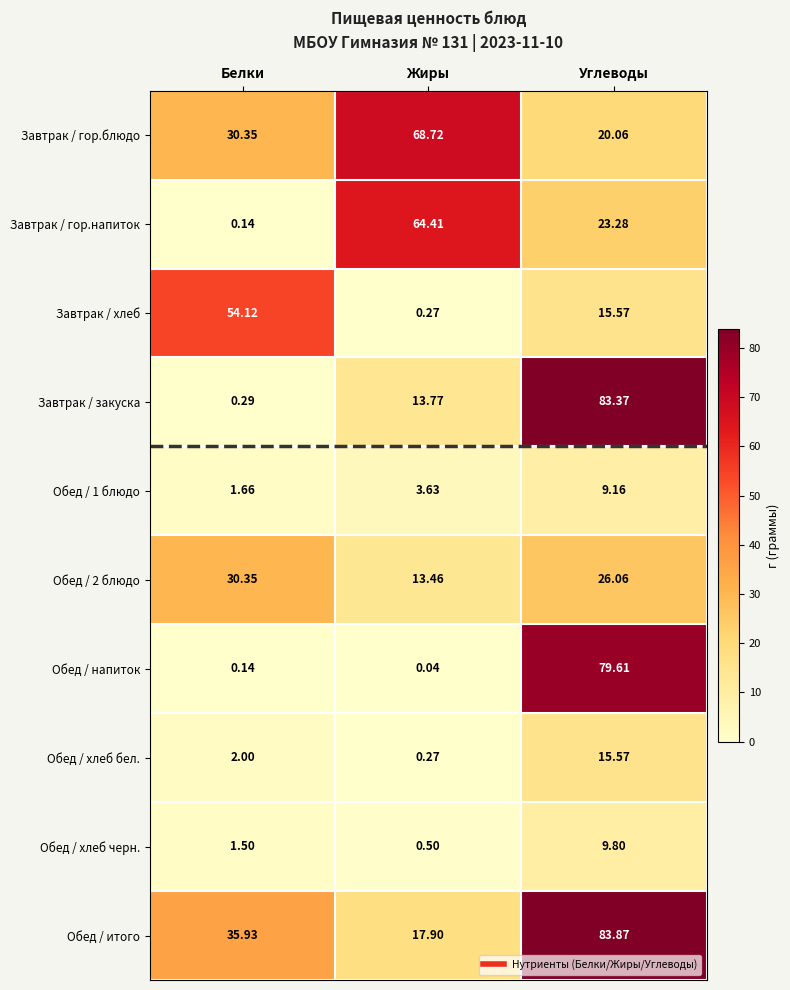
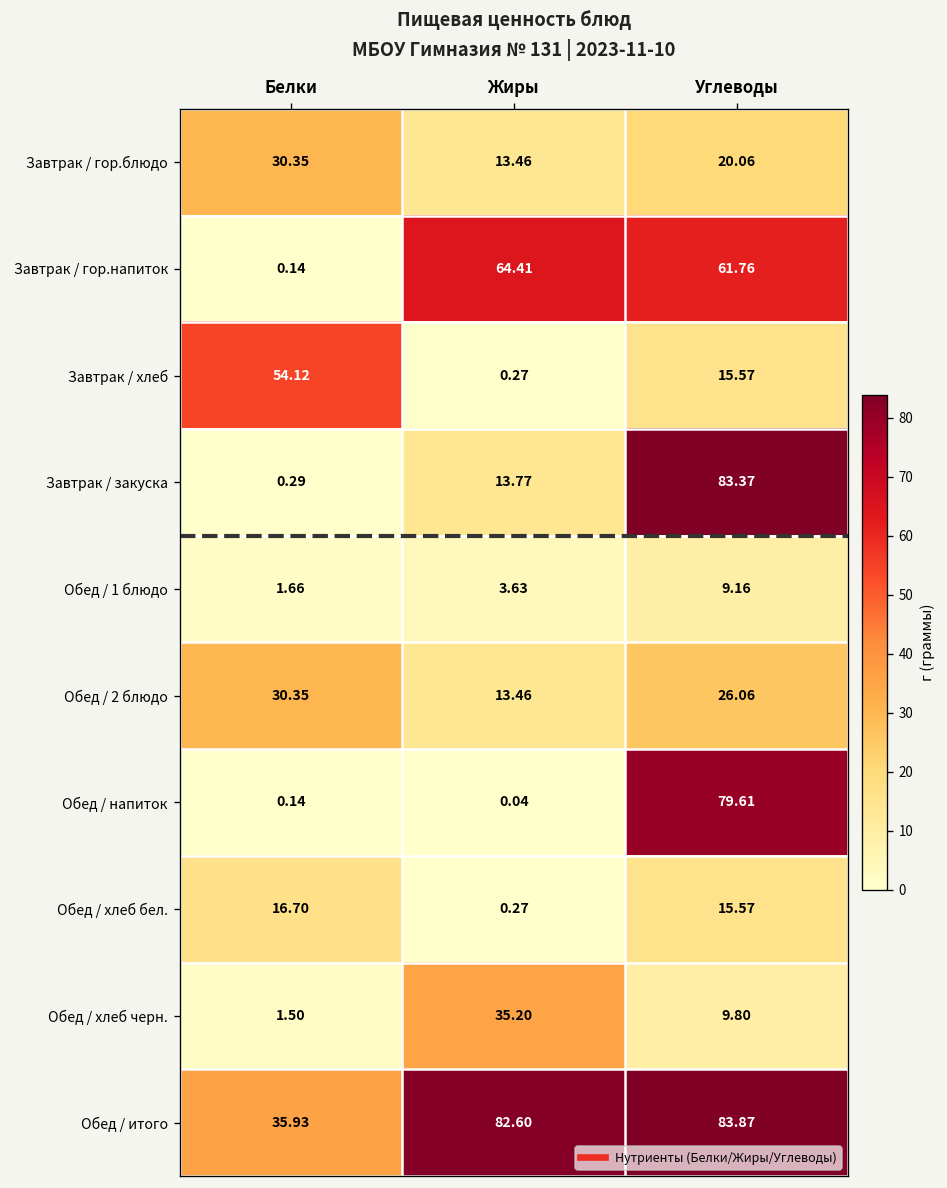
  {
    "Завтрак / гор.блюдо": {
      "Белки": 30.35,
-     "Жиры": 68.72,
+     "Жиры": 13.46,
      "Углеводы": 20.06
    },
    "Завтрак / гор.напиток": {
      "Белки": 0.14,
      "Жиры": 64.41,
-     "Углеводы": 23.28
+     "Углеводы": 61.76
    },
    "Завтрак / хлеб": {
      "Белки": 54.12,
      "Жиры": 0.27,
      "Углеводы": 15.57
    },
    "Завтрак / закуска": {
      "Белки": 0.29,
      "Жиры": 13.77,
      "Углеводы": 83.37
    },
    "Обед / 1 блюдо": {
      "Белки": 1.66,
      "Жиры": 3.63,
      "Углеводы": 9.16
    },
    "Обед / 2 блюдо": {
      "Белки": 30.35,
      "Жиры": 13.46,
      "Углеводы": 26.06
    },
    "Обед / напиток": {
      "Белки": 0.14,
      "Жиры": 0.04,
      "Углеводы": 79.61
    },
    "Обед / хлеб бел.": {
-     "Белки": 2.00,
+     "Белки": 16.70,
      "Жиры": 0.27,
      "Углеводы": 15.57
    },
    "Обед / хлеб черн.": {
      "Белки": 1.50,
-     "Жиры": 0.50,
+     "Жиры": 35.20,
      "Углеводы": 9.80
    },
    "Обед / итого": {
      "Белки": 35.93,
-     "Жиры": 17.90,
+     "Жиры": 82.60,
      "Углеводы": 83.87
    }
  }
